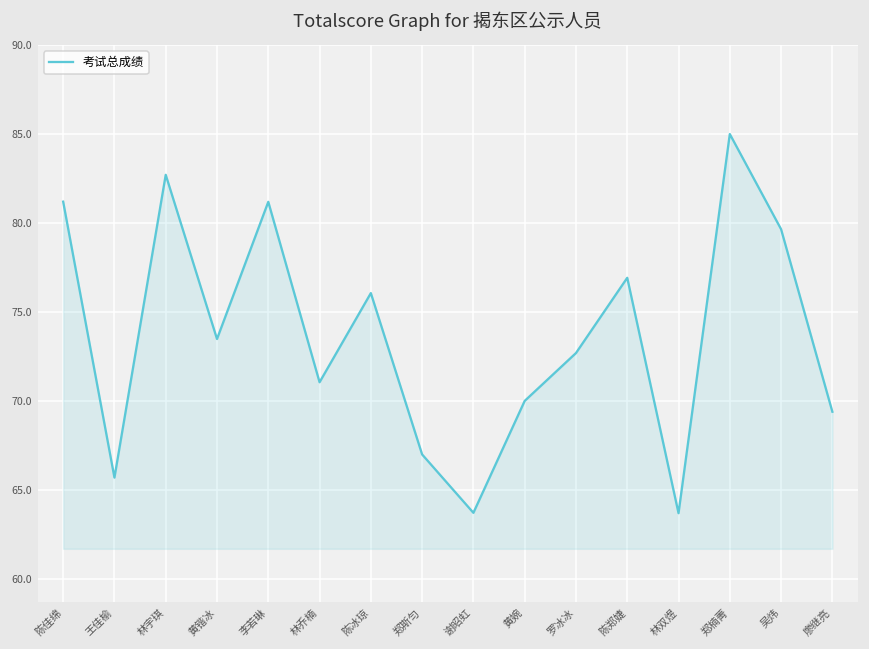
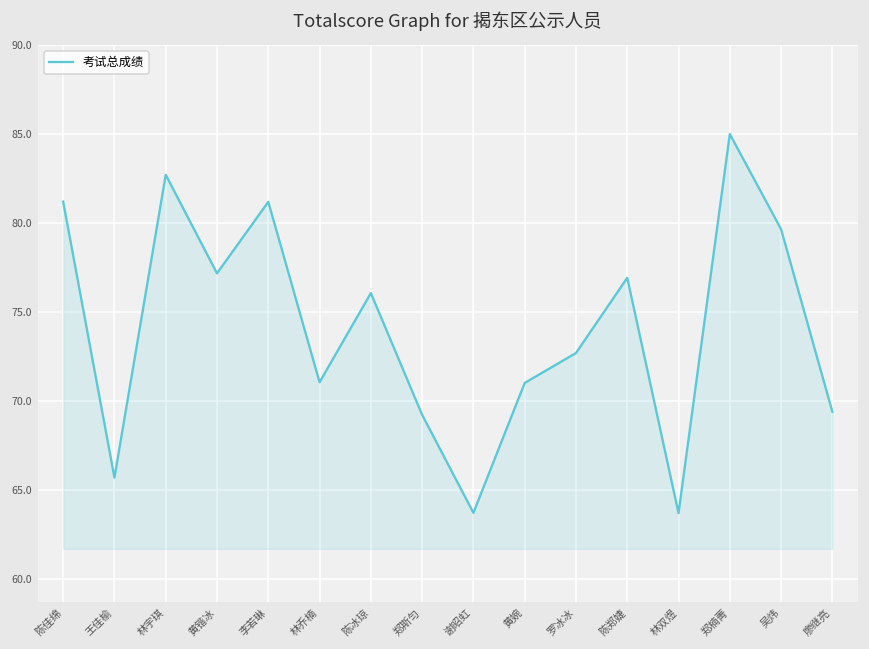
  {
    "陈佳绵": 81.2,
    "王佳榆": 65.7,
    "林宇琪": 82.7,
-   "黄锴冰": 73.5,
+   "黄锴冰": 77.2,
    "李若琳": 81.2,
    "林乔楠": 71.1,
    "陈冰琼": 76.1,
-   "郑斯匀": 67.0,
+   "郑斯匀": 69.2,
    "谢昭虹": 63.7,
-   "黄婉": 70.0,
+   "黄婉": 71.0,
    "罗冰冰": 72.7,
    "陈郑婕": 76.9,
    "林双煜": 63.7,
    "郑楠菁": 85.0,
    "吴炜": 79.7,
    "廖继亮": 69.4
  }
